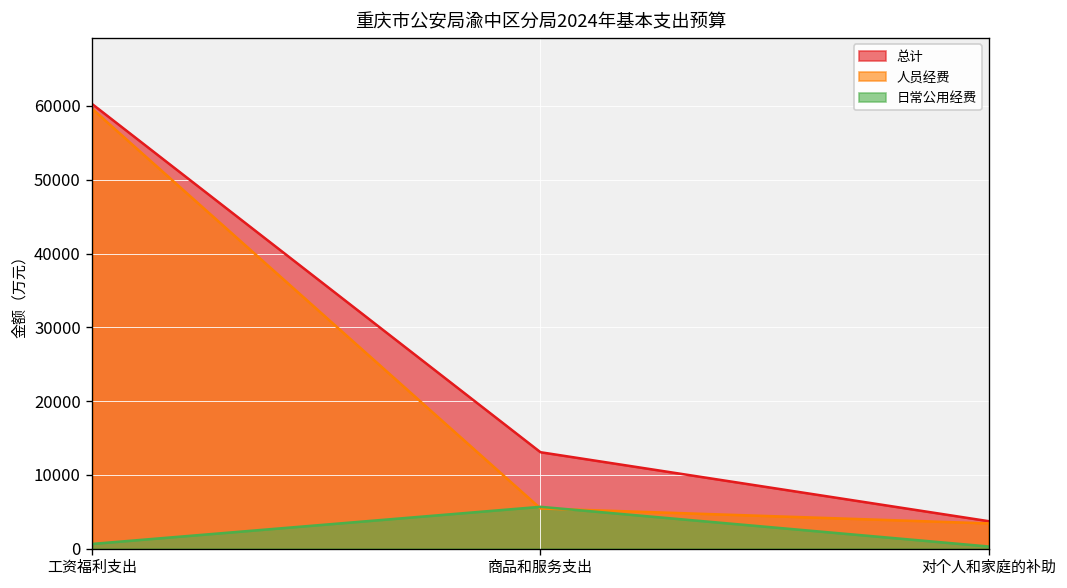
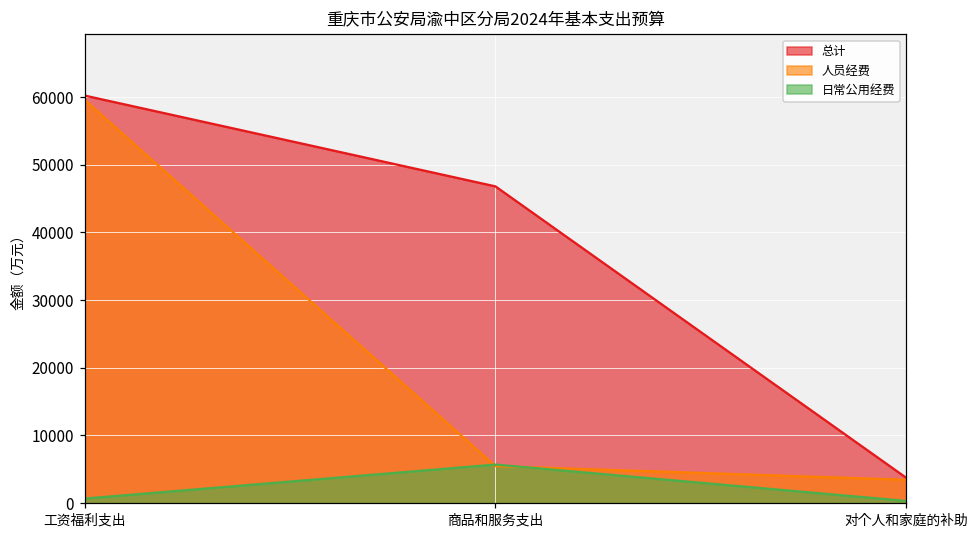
  {
    "总计": {
      "工资福利支出": 60000,
-     "商品和服务支出": 13000
+     "商品和服务支出": 47000
    },
    "人员经费": {
      "工资福利支出": 60000
    },
    "日常公用经费": {
      "工资福利支出": 1000,
      "对个人和家庭的补助": 0
    }
  }
